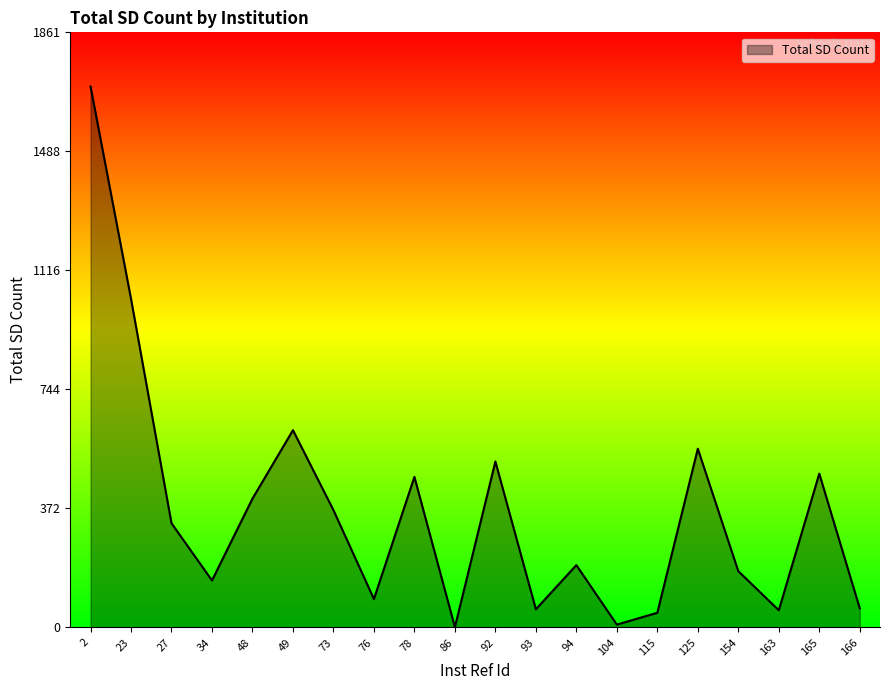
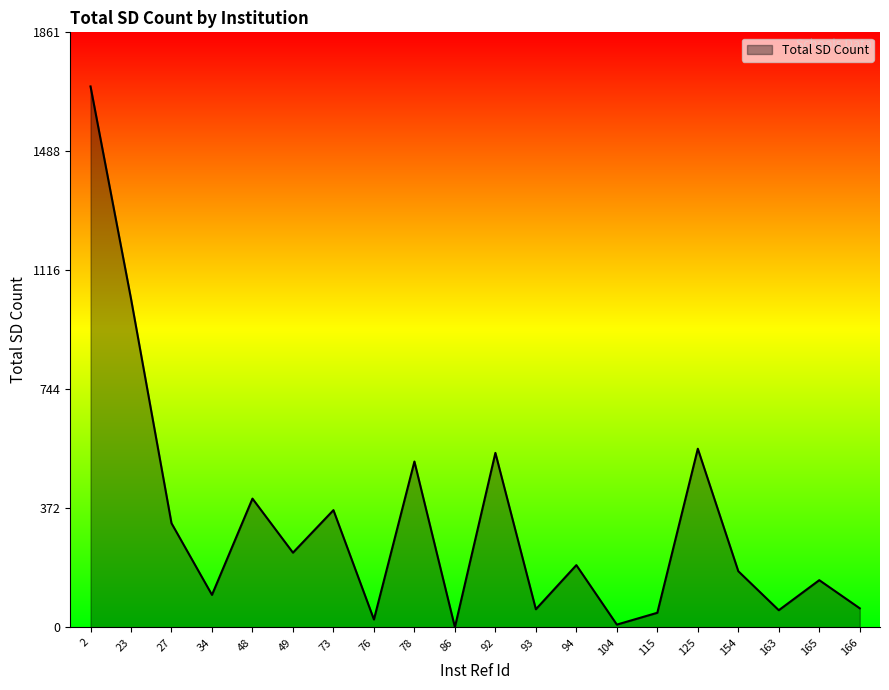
  {
    "2": 1690,
    "23": 1030,
    "27": 330,
-   "34": 150,
+   "34": 100,
    "48": 400,
-   "49": 620,
+   "49": 230,
    "73": 370,
-   "76": 90,
-   "78": 470,
+   "76": 30,
+   "78": 520,
    "86": 0,
-   "92": 520,
+   "92": 550,
    "93": 60,
    "94": 200,
    "104": 10,
    "115": 50,
    "125": 560,
    "154": 180,
    "163": 50,
-   "165": 480,
+   "165": 150,
    "166": 60
  }
